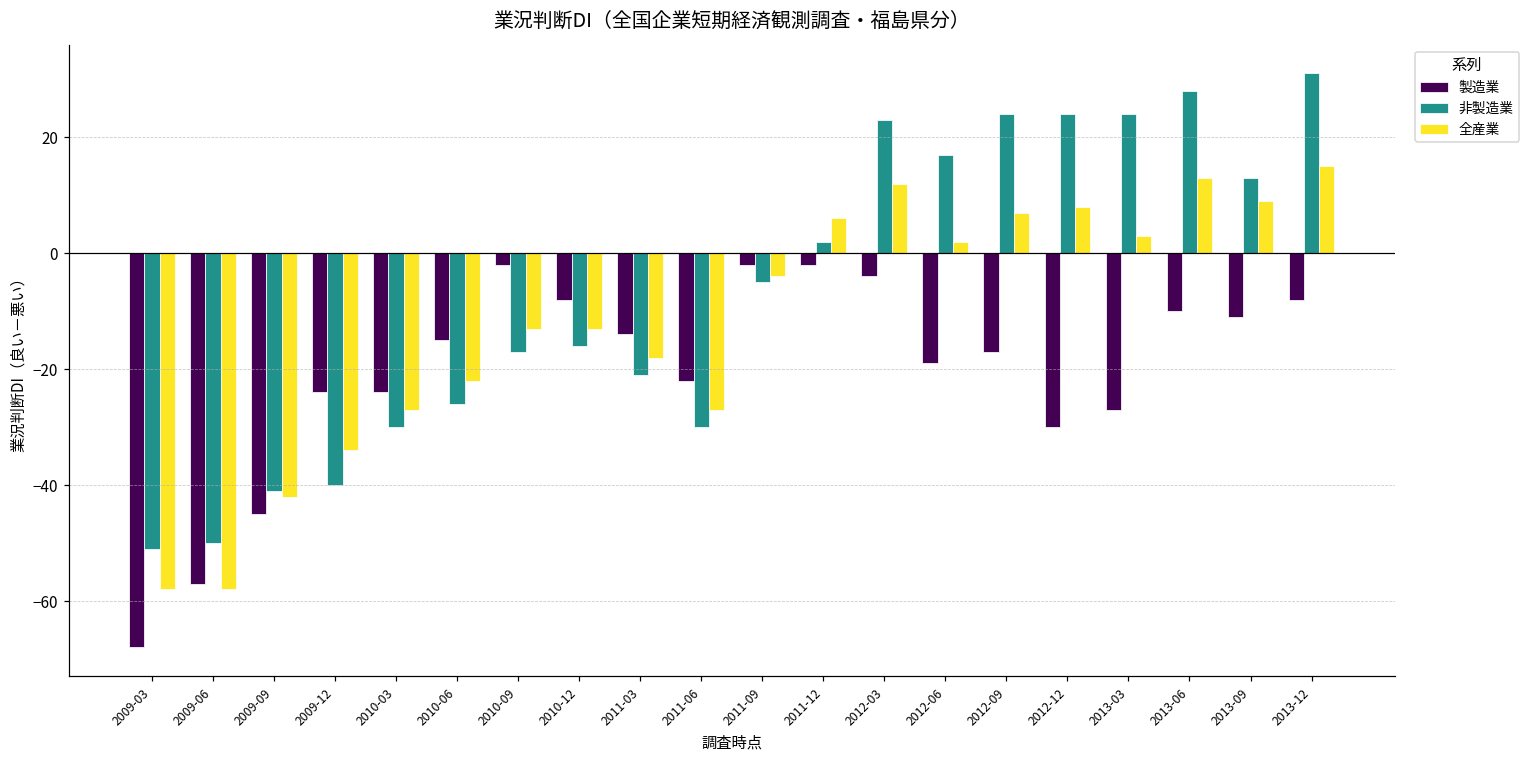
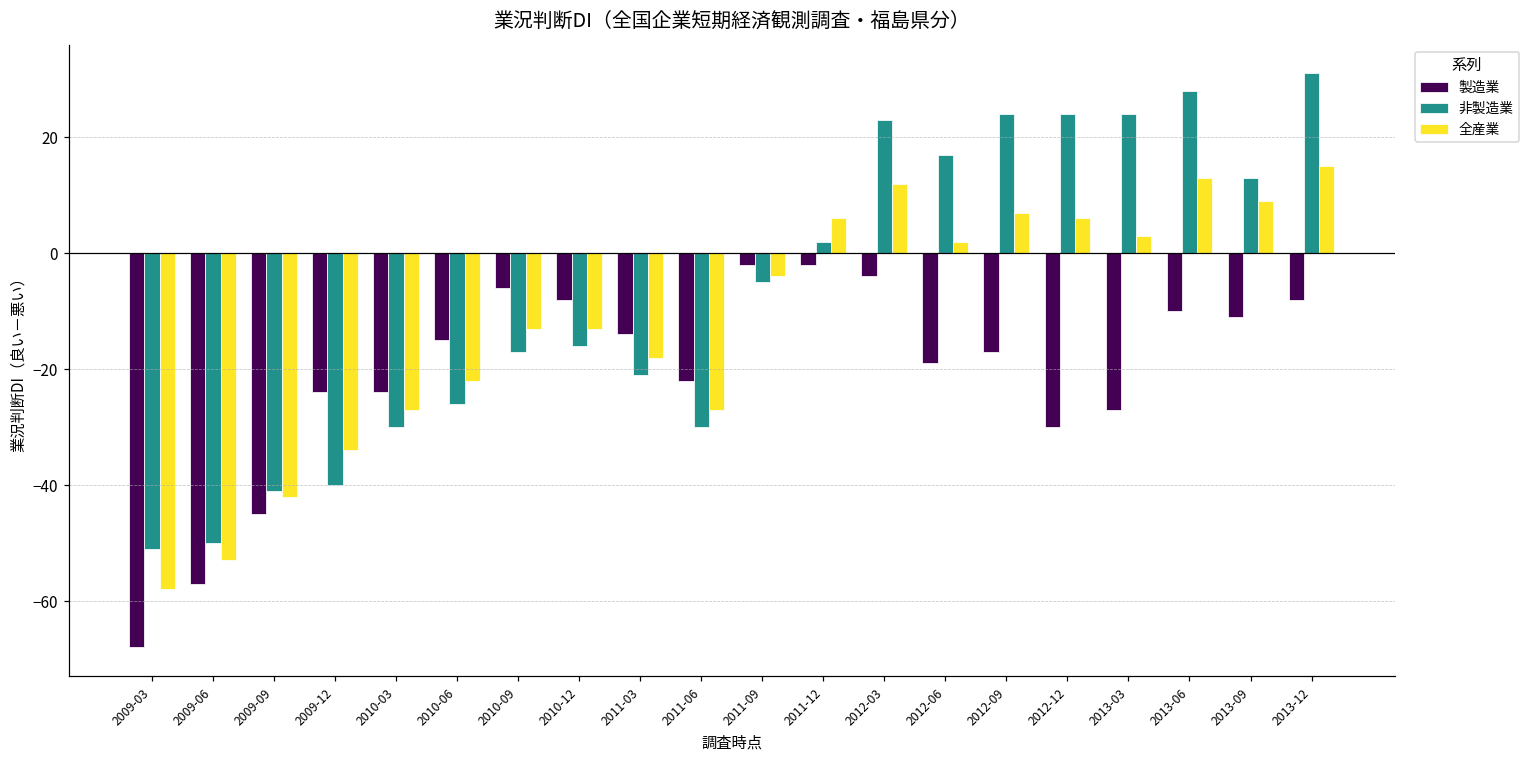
  {
    "製造業": {
      "2009-03": -68,
      "2009-06": -57,
      "2009-09": -45,
      "2009-12": -24,
      "2010-03": -24,
      "2010-06": -15,
-     "2010-09": -2,
+     "2010-09": -6,
      "2010-12": -8,
      "2011-03": -14,
      "2011-06": -22,
      "2011-09": -2,
      "2011-12": -2,
      "2012-03": -4,
      "2012-06": -19,
      "2012-09": -17,
      "2012-12": -30,
      "2013-03": -27,
      "2013-06": -10,
      "2013-09": -11,
      "2013-12": -8
    },
    "非製造業": {
      "2009-03": -51,
      "2009-06": -50,
      "2009-09": -41,
      "2009-12": -40,
      "2010-03": -30,
      "2010-06": -26,
      "2010-09": -17,
      "2010-12": -16,
      "2011-03": -21,
      "2011-06": -30,
      "2011-09": -5,
      "2011-12": 2,
      "2012-03": 23,
      "2012-06": 17,
      "2012-09": 24,
      "2012-12": 24,
      "2013-03": 24,
      "2013-06": 28,
      "2013-09": 13,
      "2013-12": 31
    },
    "全産業": {
      "2009-03": -58,
-     "2009-06": -58,
+     "2009-06": -53,
      "2009-09": -42,
      "2009-12": -34,
      "2010-03": -27,
      "2010-06": -22,
      "2010-09": -13,
      "2010-12": -13,
      "2011-03": -18,
      "2011-06": -27,
      "2011-09": -4,
      "2011-12": 6,
      "2012-03": 12,
      "2012-06": 2,
      "2012-09": 7,
-     "2012-12": 8,
+     "2012-12": 6,
      "2013-03": 3,
      "2013-06": 13,
      "2013-09": 9,
      "2013-12": 15
    }
  }
